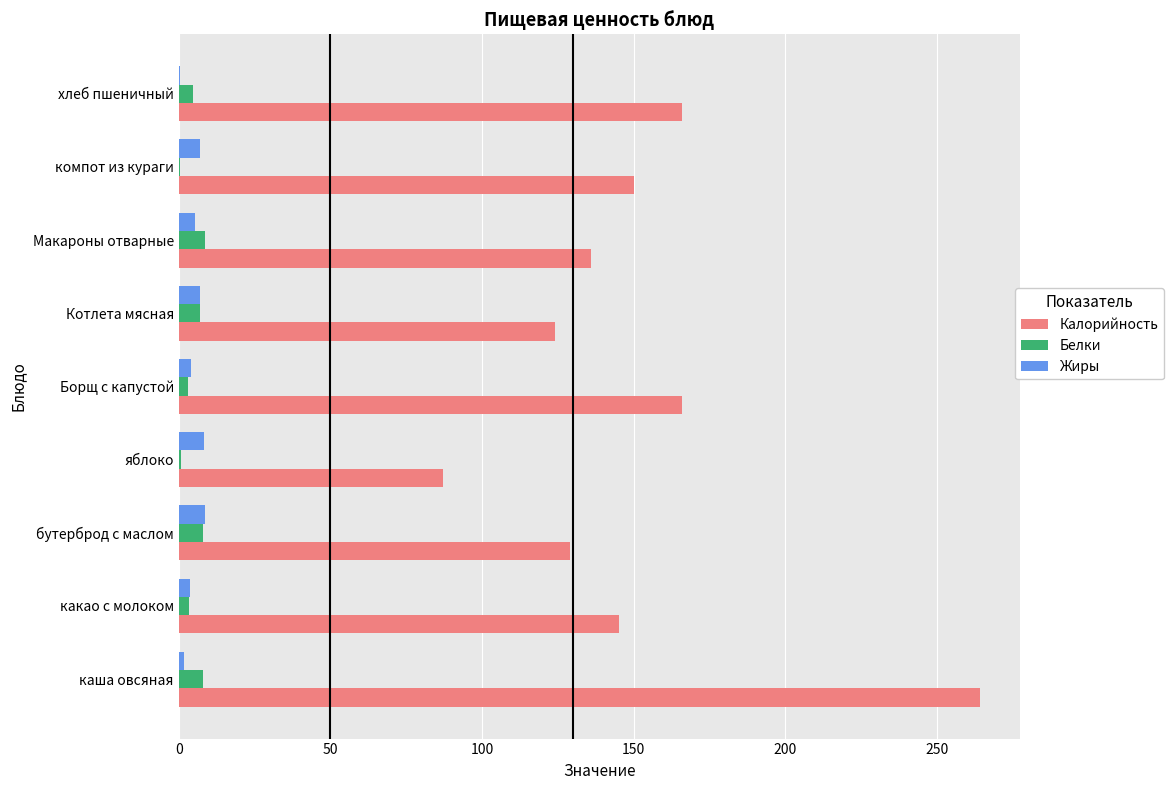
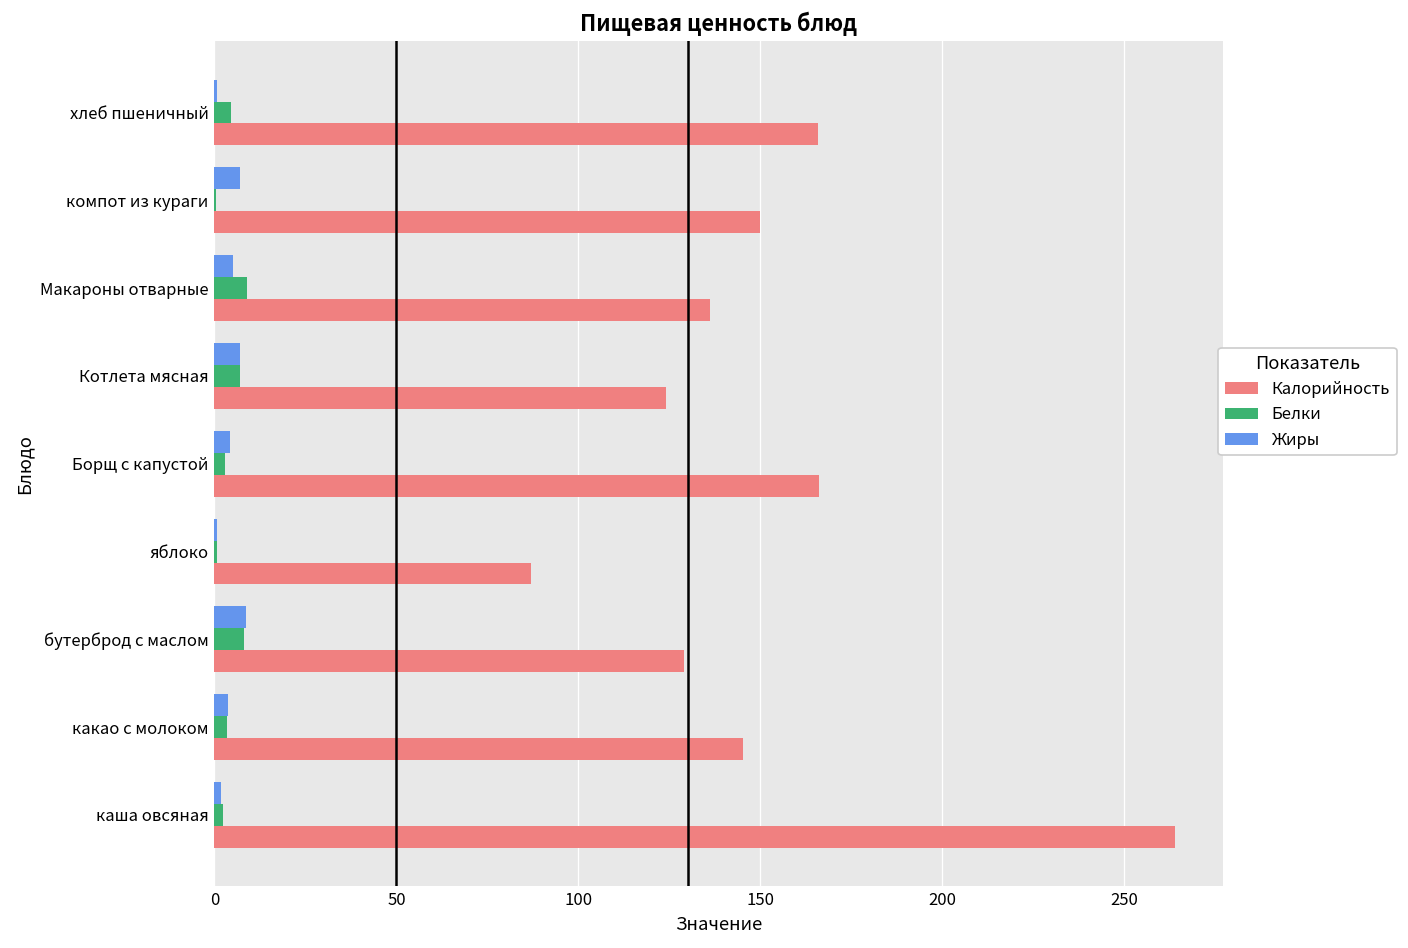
  {
    "Калорийность": {
      "хлеб пшеничный": 166,
      "компот из кураги": 150,
      "Макароны отварные": 136,
      "Котлета мясная": 124,
      "Борщ с капустой": 166,
      "яблоко": 87,
      "бутерброд с маслом": 129,
      "какао с молоком": 145,
      "каша овсяная": 264
    },
    "Белки": {
      "хлеб пшеничный": 5,
      "Макароны отварные": 9,
      "Котлета мясная": 7,
      "Борщ с капустой": 3,
      "бутерброд с маслом": 8,
      "какао с молоком": 4,
-     "каша овсяная": 8
+     "каша овсяная": 2
    },
    "Жиры": {
      "компот из кураги": 7,
      "Макароны отварные": 5,
      "Котлета мясная": 7,
      "Борщ с капустой": 4,
-     "яблоко": 8,
+     "яблоко": 1,
      "бутерброд с маслом": 9,
      "какао с молоком": 4,
      "каша овсяная": 2
    }
  }
